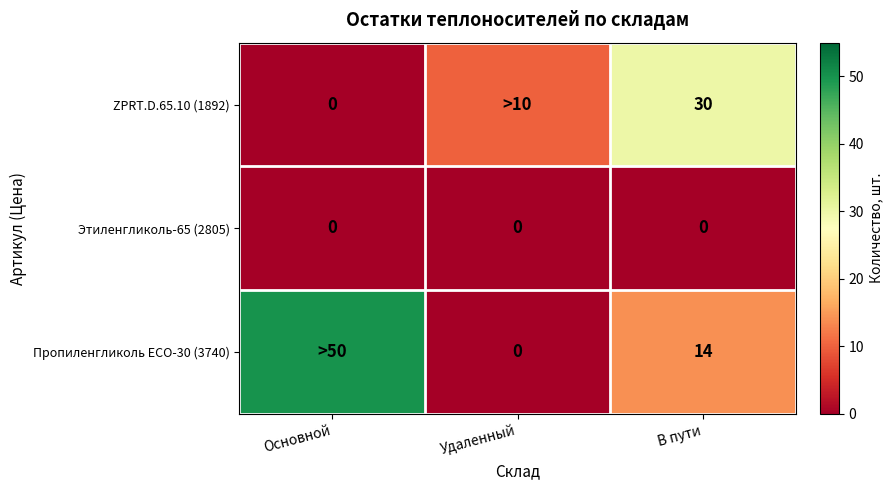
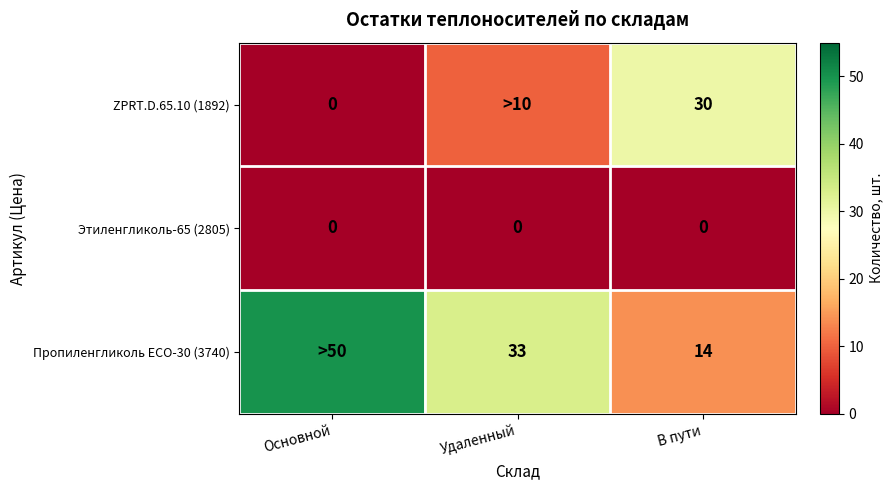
  {
    "ZPRT.D.65.10 (1892)": {
      "Основной": 0,
      "Удаленный": 10,
      "В пути": 30
    },
    "Этиленгликоль-65 (2805)": {
      "Основной": 0,
      "Удаленный": 0,
      "В пути": 0
    },
    "Пропиленгликоль ECO-30 (3740)": {
      "Основной": 50,
-     "Удаленный": 0,
+     "Удаленный": 33,
      "В пути": 14
    }
  }
